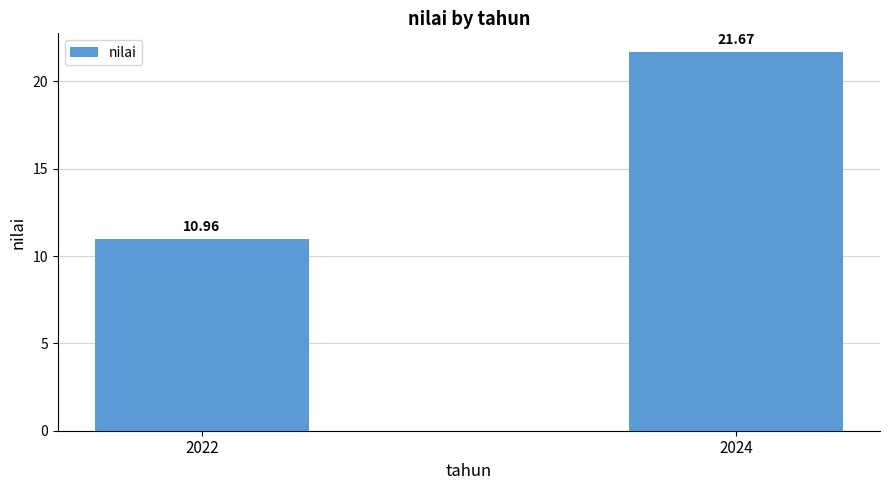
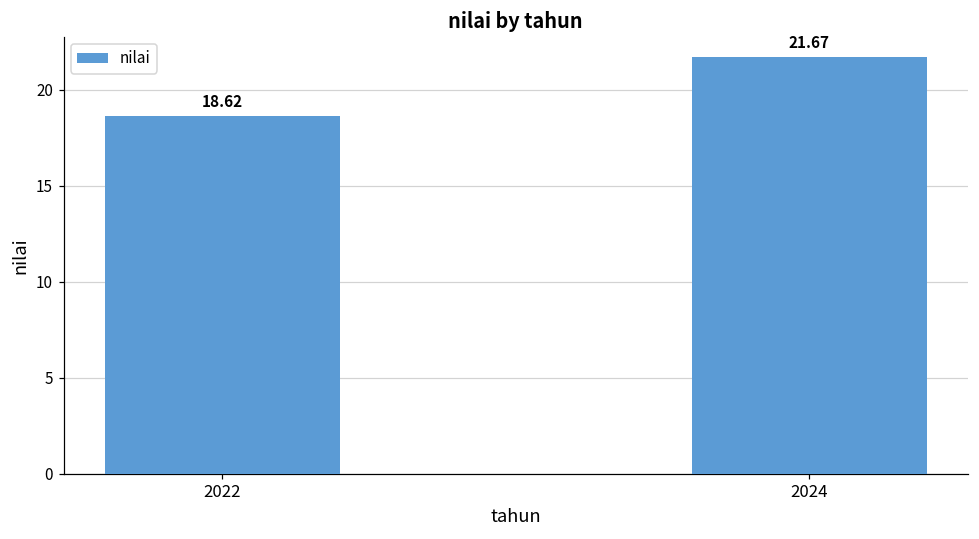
  {
-   "2022": 10.96,
+   "2022": 18.62,
    "2024": 21.67
  }
